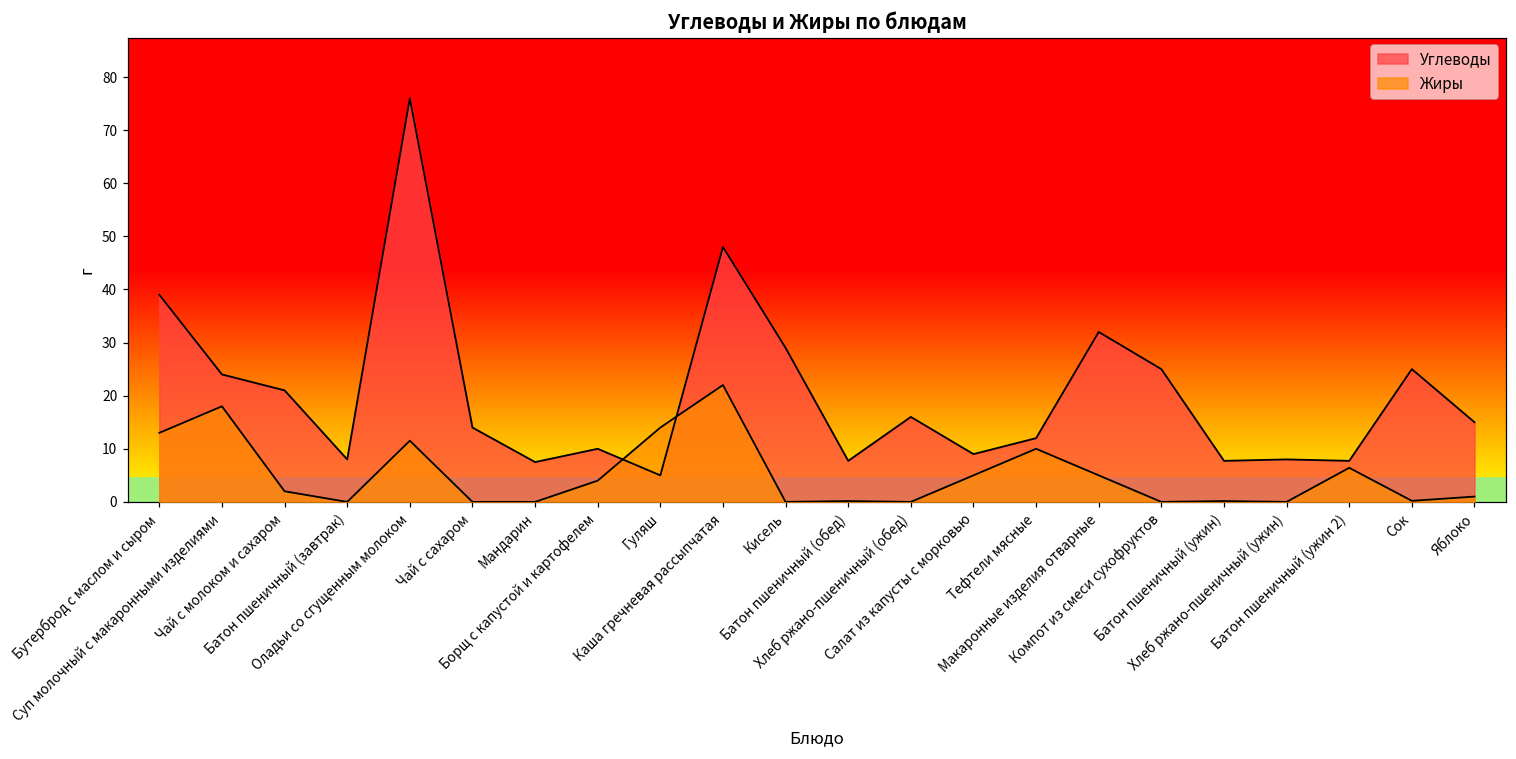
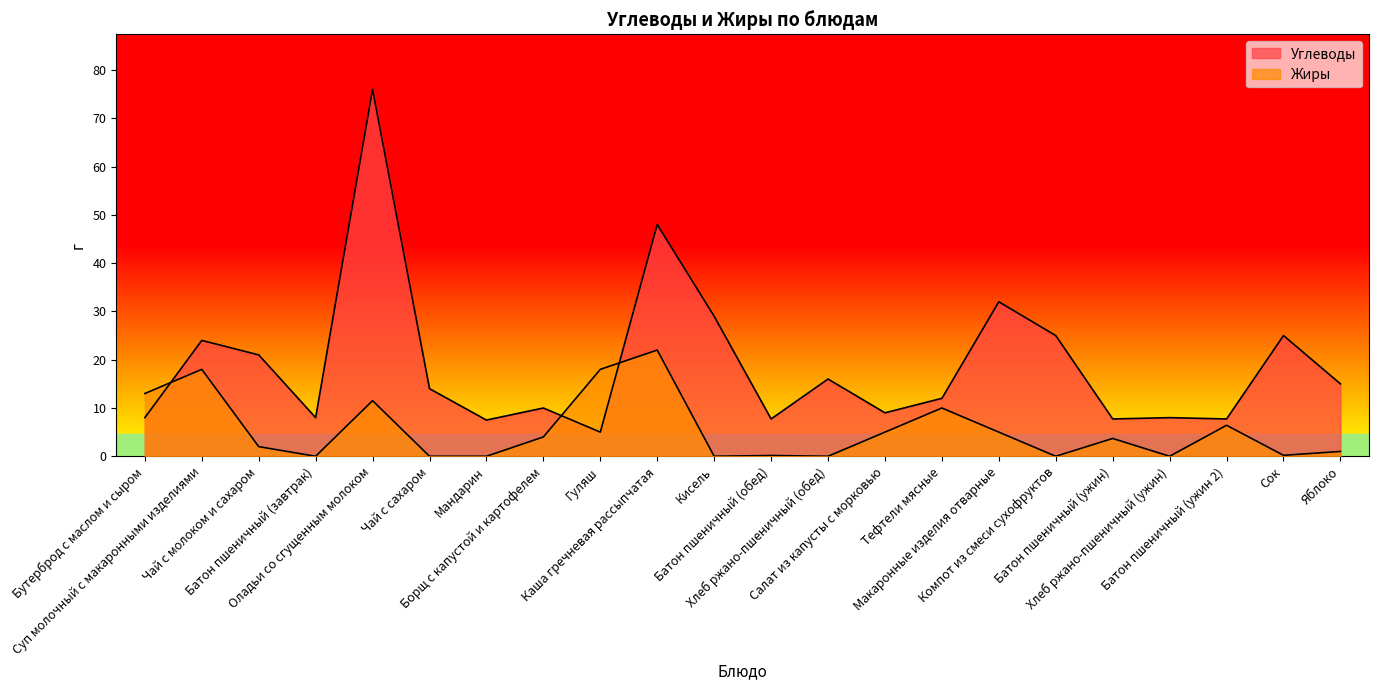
  {
    "Углеводы": {
-     "Бутерброд с маслом и сыром": 39,
+     "Бутерброд с маслом и сыром": 8,
      "Суп молочный с макаронными изделиями": 24,
      "Чай с молоком и сахаром": 21,
      "Батон пшеничный (завтрак)": 8,
      "Оладьи со сгущенным молоком": 76,
      "Чай с сахаром": 14,
      "Мандарин": 8,
      "Борщ с капустой и картофелем": 10,
      "Гуляш": 5,
      "Каша гречневая рассыпчатая": 48,
      "Кисель": 29,
      "Батон пшеничный (обед)": 8,
      "Хлеб ржано-пшеничный (обед)": 16,
      "Салат из капусты с морковью": 9,
      "Тефтели мясные": 12,
      "Макаронные изделия отварные": 32,
      "Компот из смеси сухофруктов": 25,
      "Батон пшеничный (ужин)": 8,
      "Хлеб ржано-пшеничный (ужин)": 8,
      "Батон пшеничный (ужин 2)": 8,
      "Сок": 25,
      "Яблоко": 15
    },
    "Жиры": {
      "Бутерброд с маслом и сыром": 13,
      "Суп молочный с макаронными изделиями": 18,
      "Чай с молоком и сахаром": 2,
      "Батон пшеничный (завтрак)": 0,
      "Оладьи со сгущенным молоком": 12,
      "Чай с сахаром": 0,
      "Мандарин": 0,
      "Борщ с капустой и картофелем": 4,
-     "Гуляш": 14,
+     "Гуляш": 18,
      "Каша гречневая рассыпчатая": 22,
      "Кисель": 0,
      "Батон пшеничный (обед)": 0,
      "Хлеб ржано-пшеничный (обед)": 0,
      "Салат из капусты с морковью": 5,
      "Тефтели мясные": 10,
      "Макаронные изделия отварные": 5,
      "Компот из смеси сухофруктов": 0,
-     "Батон пшеничный (ужин)": 0,
+     "Батон пшеничный (ужин)": 4,
      "Хлеб ржано-пшеничный (ужин)": 0,
      "Батон пшеничный (ужин 2)": 6,
      "Сок": 0,
      "Яблоко": 1
    }
  }
